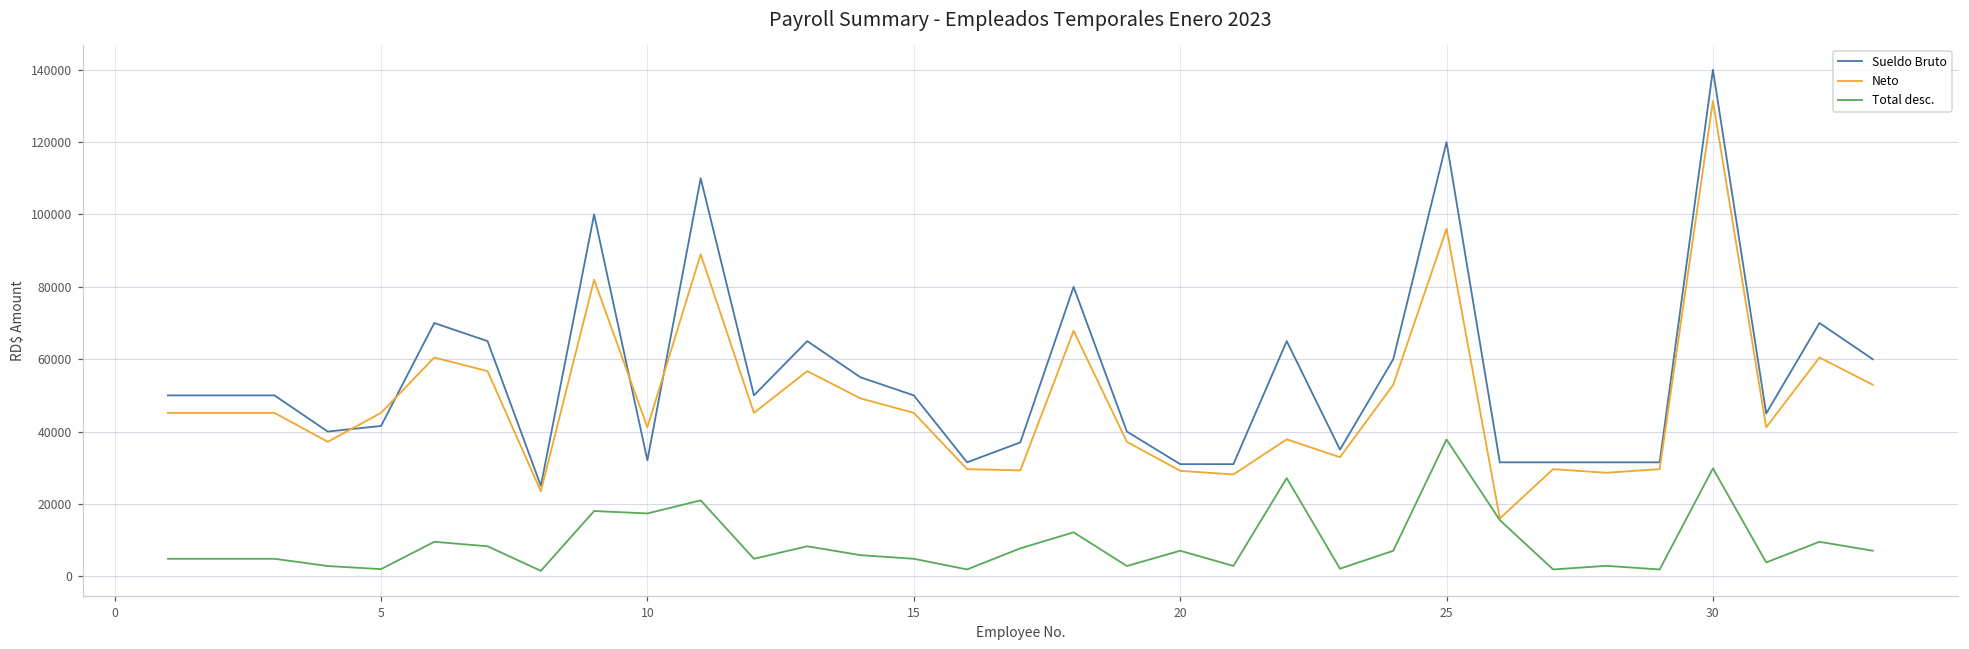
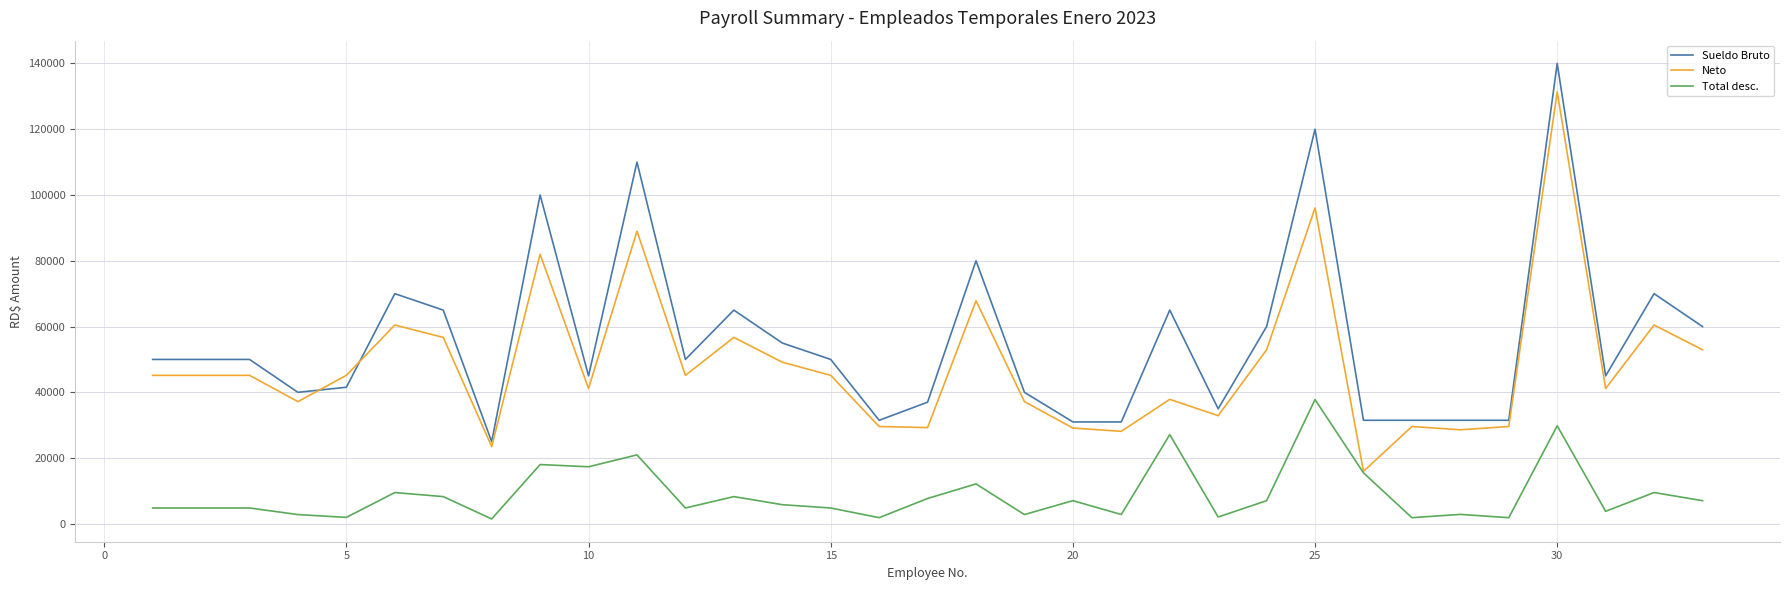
  {
    "Sueldo Bruto": {
      "5": 42000,
-     "10": 32000,
+     "10": 45000,
      "15": 50000,
      "20": 31000,
      "25": 120000,
      "30": 140000
    },
    "Neto": {
      "5": 45000,
      "10": 41000,
      "15": 45000,
      "20": 29000,
      "25": 96000,
      "30": 131000
    },
    "Total desc.": {
      "5": 2000,
      "10": 17000,
      "15": 5000,
      "20": 7000,
      "25": 38000,
      "30": 30000
    }
  }
